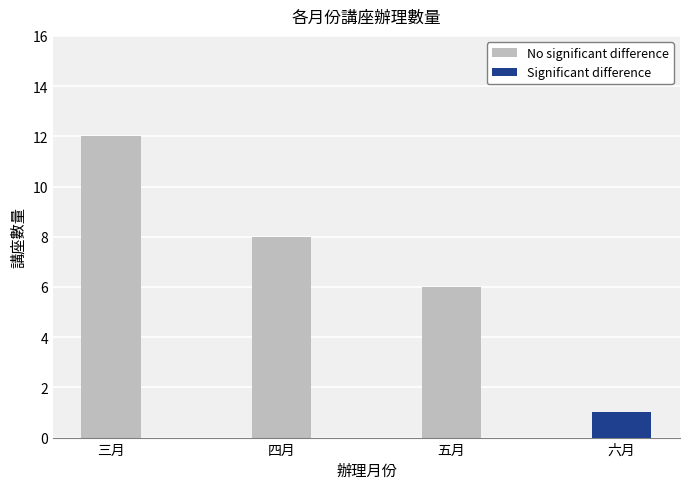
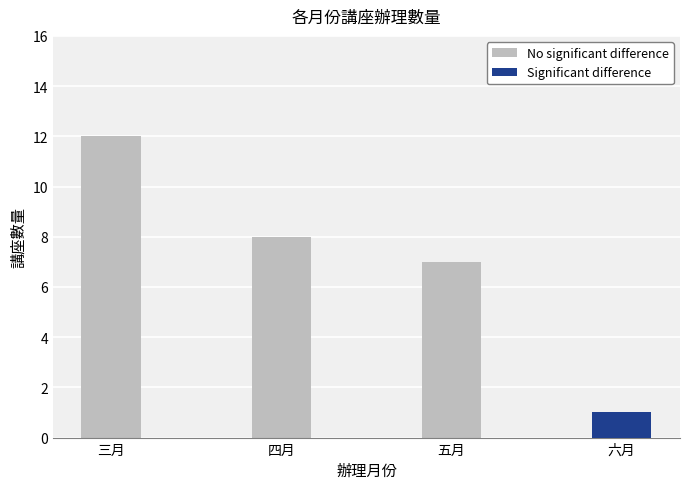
  {
    "No significant difference": {
      "三月": 12,
      "四月": 8,
-     "五月": 6,
+     "五月": 7,
      "六月": 1
    },
    "Significant difference": {
      "三月": 0,
      "四月": 0,
      "五月": 0,
      "六月": 1
    }
  }
